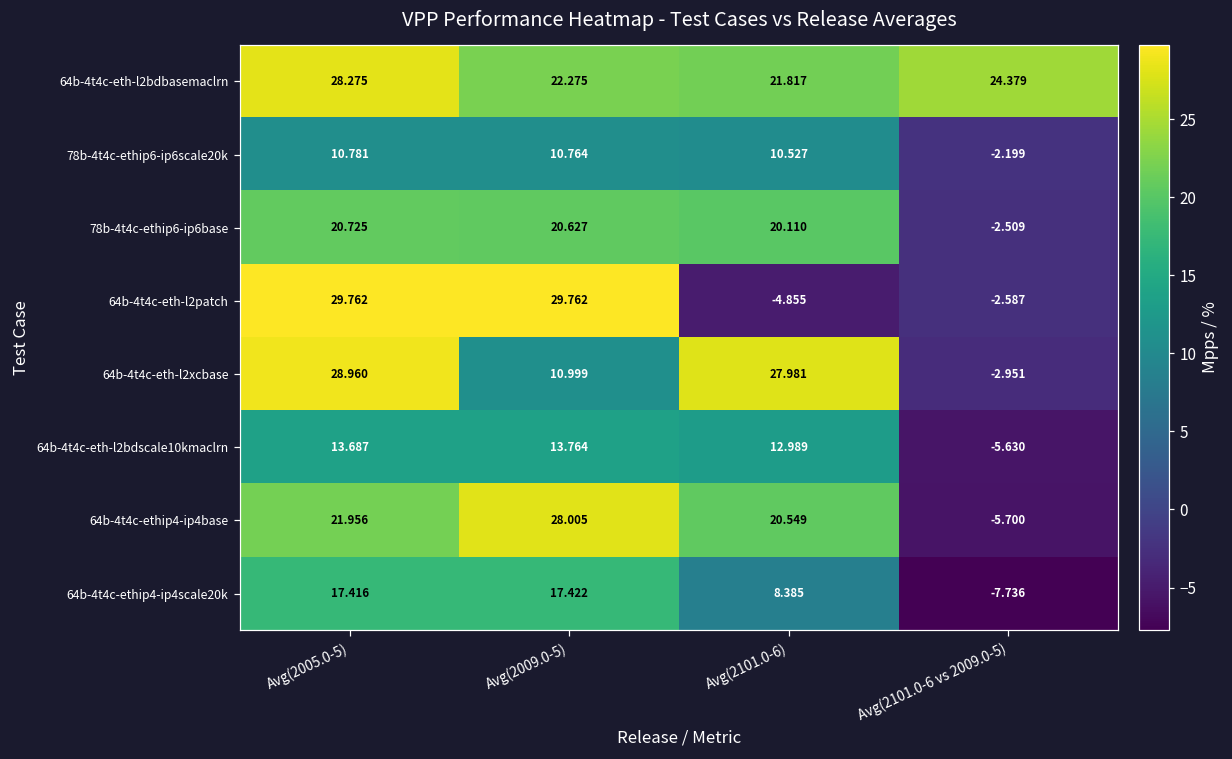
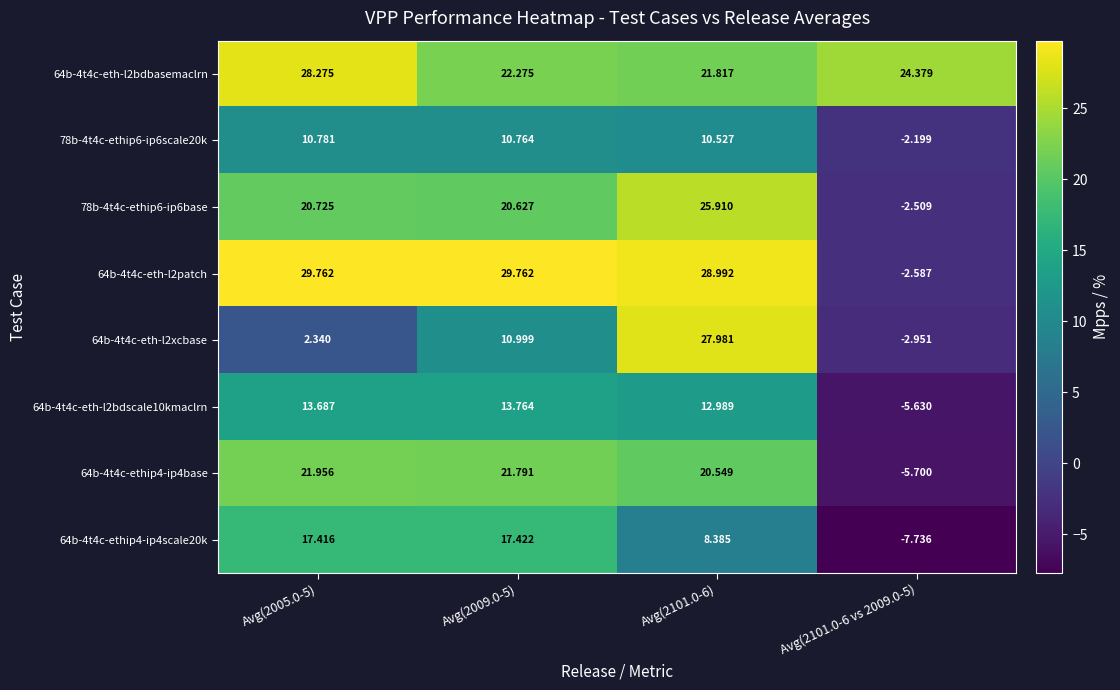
  {
    "64b-4t4c-eth-l2bdbasemaclrn": {
      "Avg(2005.0-5)": 28.275,
      "Avg(2009.0-5)": 22.275,
      "Avg(2101.0-6)": 21.817,
      "Avg(2101.0-6 vs 2009.0-5)": 24.379
    },
    "78b-4t4c-ethip6-ip6scale20k": {
      "Avg(2005.0-5)": 10.781,
      "Avg(2009.0-5)": 10.764,
      "Avg(2101.0-6)": 10.527,
      "Avg(2101.0-6 vs 2009.0-5)": -2.199
    },
    "78b-4t4c-ethip6-ip6base": {
      "Avg(2005.0-5)": 20.725,
      "Avg(2009.0-5)": 20.627,
-     "Avg(2101.0-6)": 20.110,
+     "Avg(2101.0-6)": 25.910,
      "Avg(2101.0-6 vs 2009.0-5)": -2.509
    },
    "64b-4t4c-eth-l2patch": {
      "Avg(2005.0-5)": 29.762,
      "Avg(2009.0-5)": 29.762,
-     "Avg(2101.0-6)": -4.855,
+     "Avg(2101.0-6)": 28.992,
      "Avg(2101.0-6 vs 2009.0-5)": -2.587
    },
    "64b-4t4c-eth-l2xcbase": {
-     "Avg(2005.0-5)": 28.960,
+     "Avg(2005.0-5)": 2.340,
      "Avg(2009.0-5)": 10.999,
      "Avg(2101.0-6)": 27.981,
      "Avg(2101.0-6 vs 2009.0-5)": -2.951
    },
    "64b-4t4c-eth-l2bdscale10kmaclrn": {
      "Avg(2005.0-5)": 13.687,
      "Avg(2009.0-5)": 13.764,
      "Avg(2101.0-6)": 12.989,
      "Avg(2101.0-6 vs 2009.0-5)": -5.630
    },
    "64b-4t4c-ethip4-ip4base": {
      "Avg(2005.0-5)": 21.956,
-     "Avg(2009.0-5)": 28.005,
+     "Avg(2009.0-5)": 21.791,
      "Avg(2101.0-6)": 20.549,
      "Avg(2101.0-6 vs 2009.0-5)": -5.700
    },
    "64b-4t4c-ethip4-ip4scale20k": {
      "Avg(2005.0-5)": 17.416,
      "Avg(2009.0-5)": 17.422,
      "Avg(2101.0-6)": 8.385,
      "Avg(2101.0-6 vs 2009.0-5)": -7.736
    }
  }
